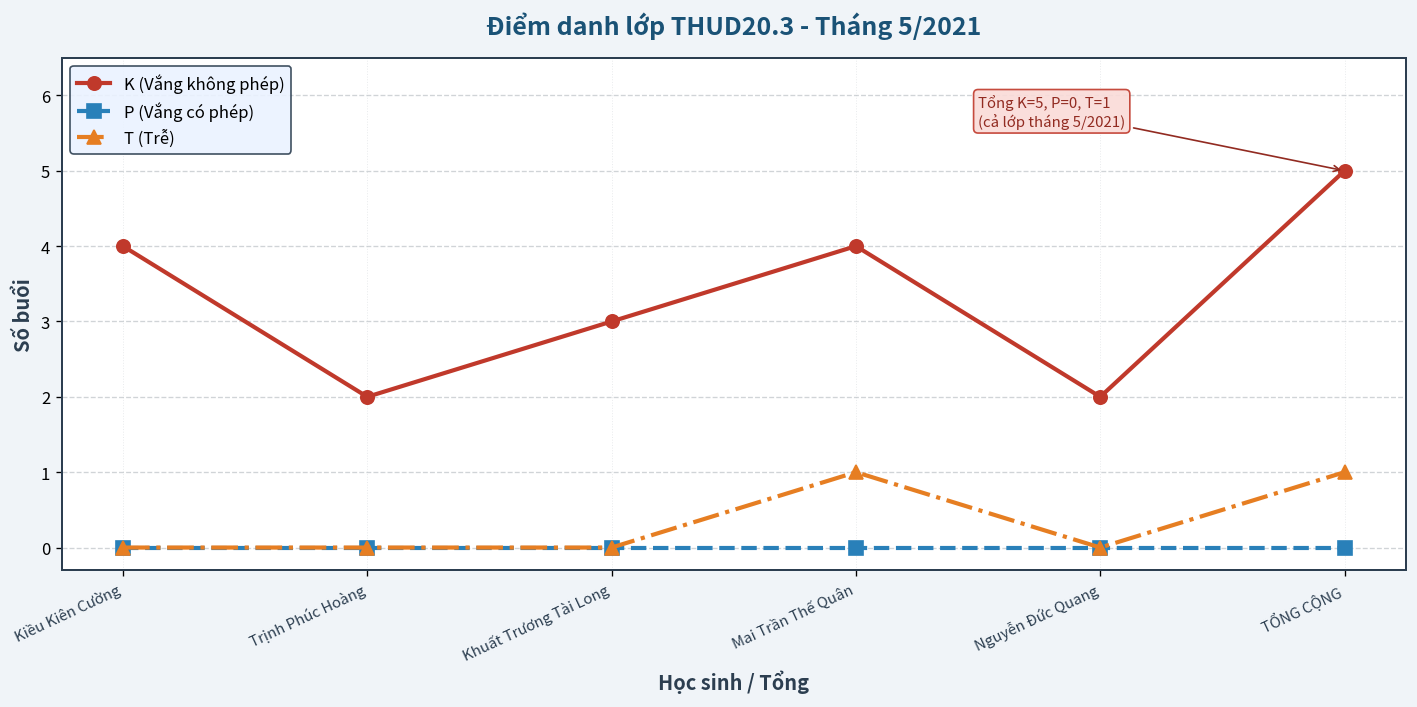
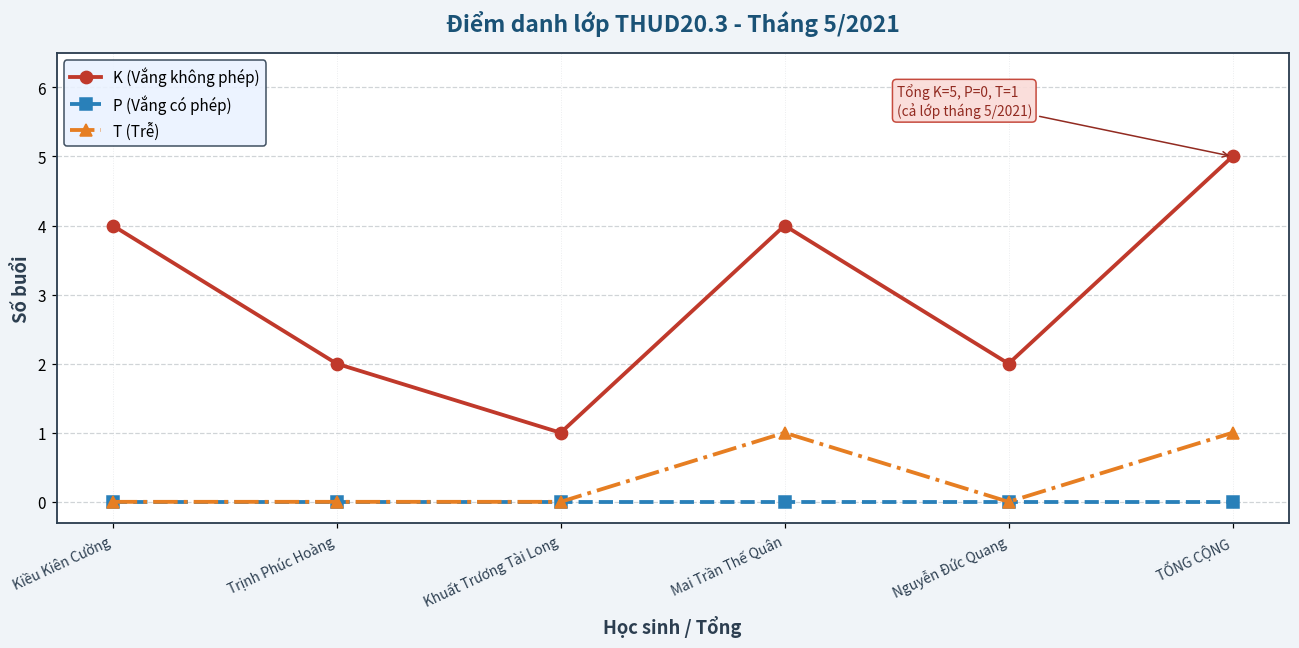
  {
    "K (Vắng không phép)": {
      "Kiều Kiên Cường": 4,
      "Trịnh Phúc Hoàng": 2,
-     "Khuất Trương Tài Long": 3,
+     "Khuất Trương Tài Long": 1,
      "Mai Trần Thế Quân": 4,
      "Nguyễn Đức Quang": 2
    },
    "P (Vắng có phép)": {
      "Mai Trần Thế Quân": 0,
      "TỔNG CỘNG": 0
    },
    "T (Trễ)": {
      "Mai Trần Thế Quân": 1,
      "TỔNG CỘNG": 1
    }
  }
